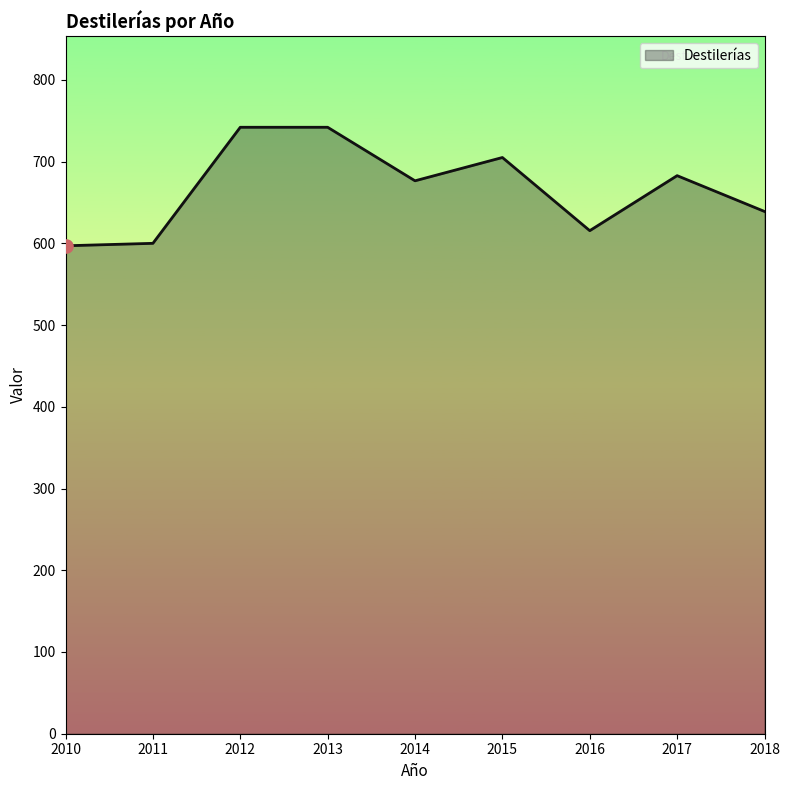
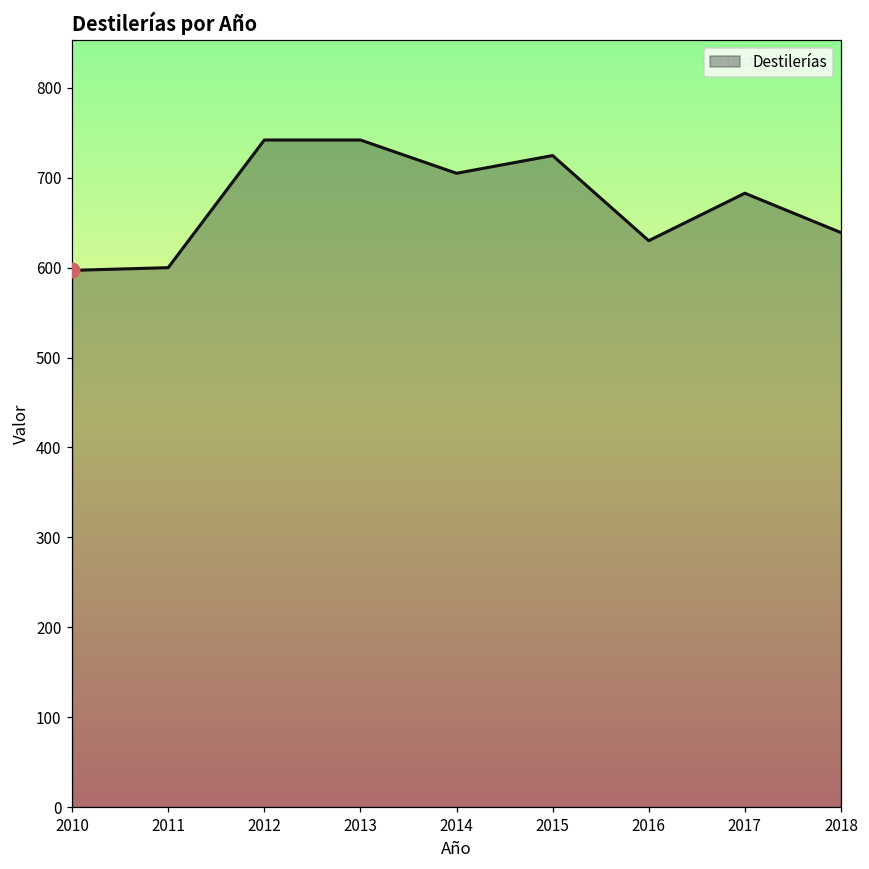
  {
    "Destilerías": {
      "2011": 600,
      "2012": 740,
      "2013": 740,
-     "2014": 680,
-     "2015": 710,
-     "2016": 620,
+     "2014": 710,
+     "2015": 720,
+     "2016": 630,
      "2017": 680,
      "2018": 640
    }
  }
